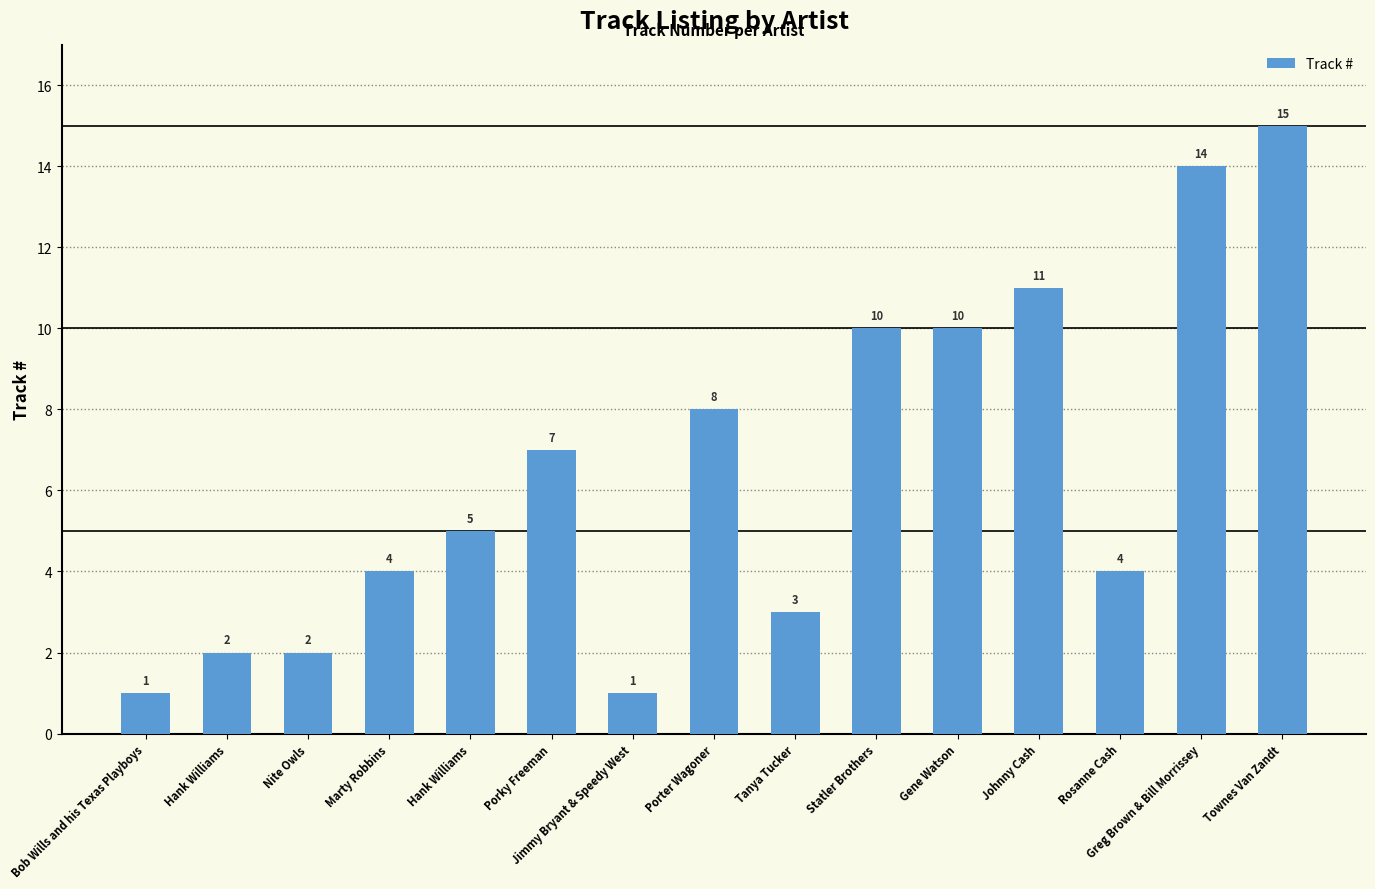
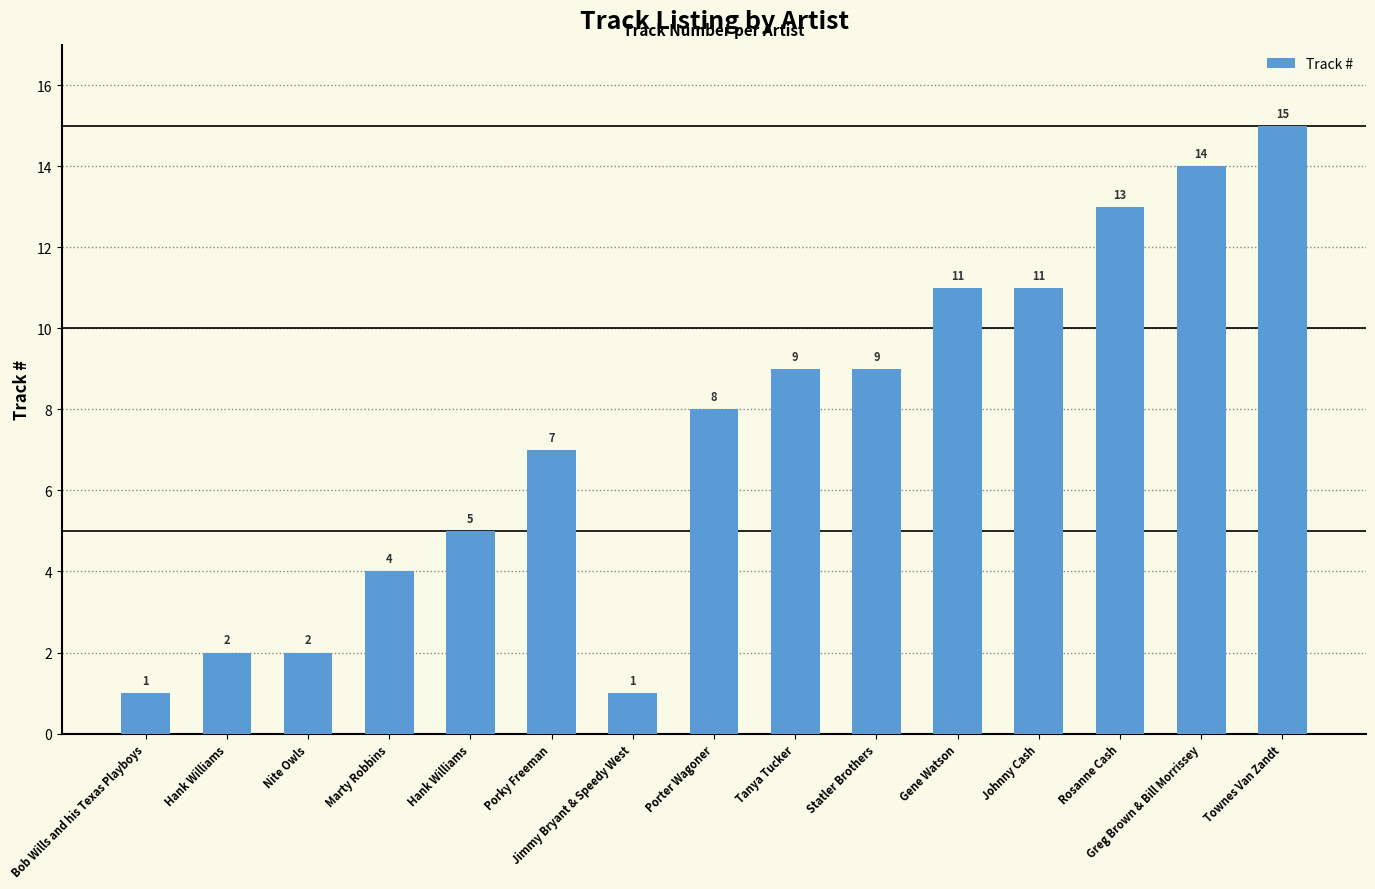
  {
    "Bob Wills and his Texas Playboys": 1,
    "Nite Owls": 2,
    "Marty Robbins": 4,
    "Porky Freeman": 7,
    "Jimmy Bryant & Speedy West": 1,
    "Porter Wagoner": 8,
-   "Tanya Tucker": 3,
-   "Statler Brothers": 10,
-   "Gene Watson": 10,
+   "Tanya Tucker": 9,
+   "Statler Brothers": 9,
+   "Gene Watson": 11,
    "Johnny Cash": 11,
-   "Rosanne Cash": 4,
+   "Rosanne Cash": 13,
    "Greg Brown & Bill Morrissey": 14,
    "Townes Van Zandt": 15
  }
